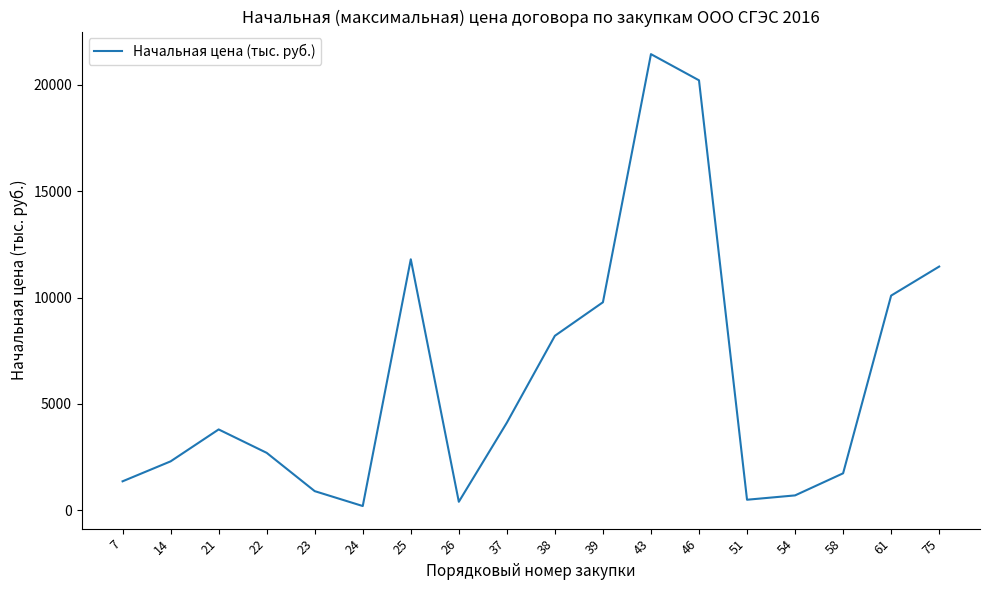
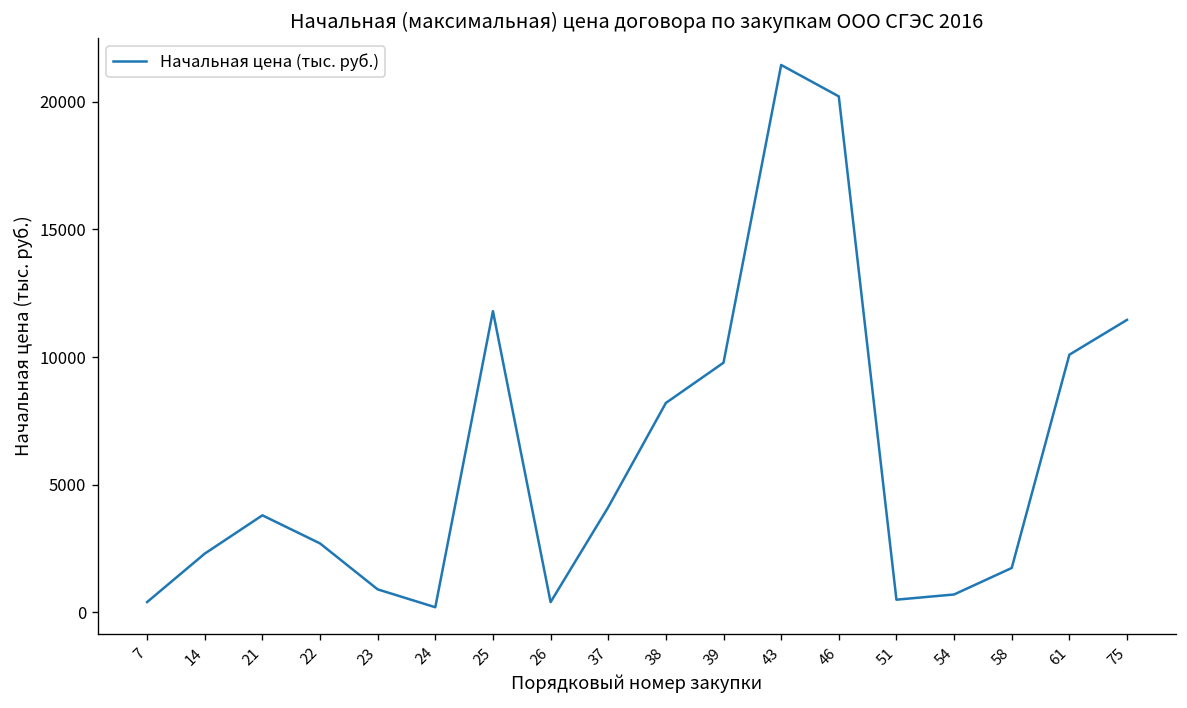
  {
-   "7": 1400,
+   "7": 400,
    "14": 2300,
    "21": 3800,
    "22": 2700,
    "23": 900,
    "24": 200,
    "25": 11800,
    "26": 400,
    "37": 4100,
    "38": 8200,
    "39": 9800,
    "43": 21400,
    "46": 20200,
    "51": 500,
    "54": 700,
    "58": 1700,
    "61": 10100,
    "75": 11500
  }
